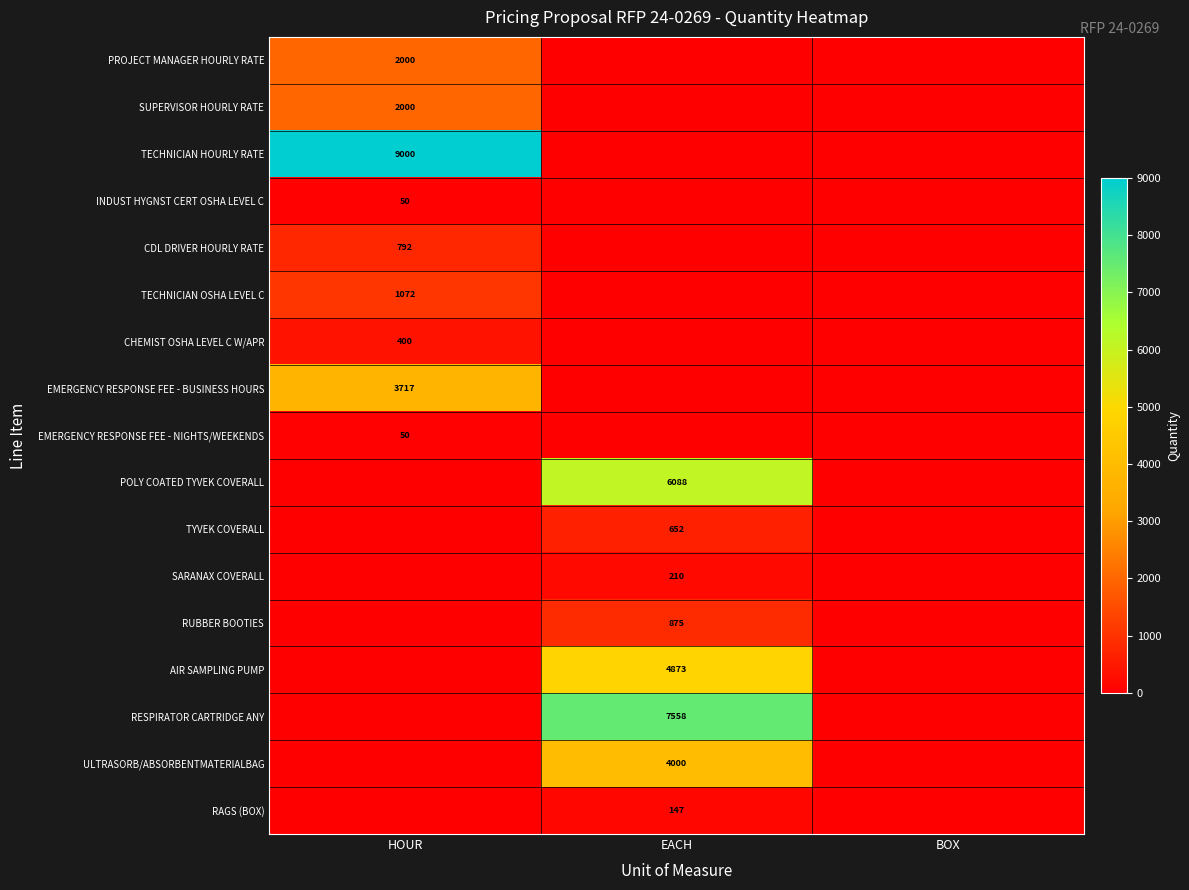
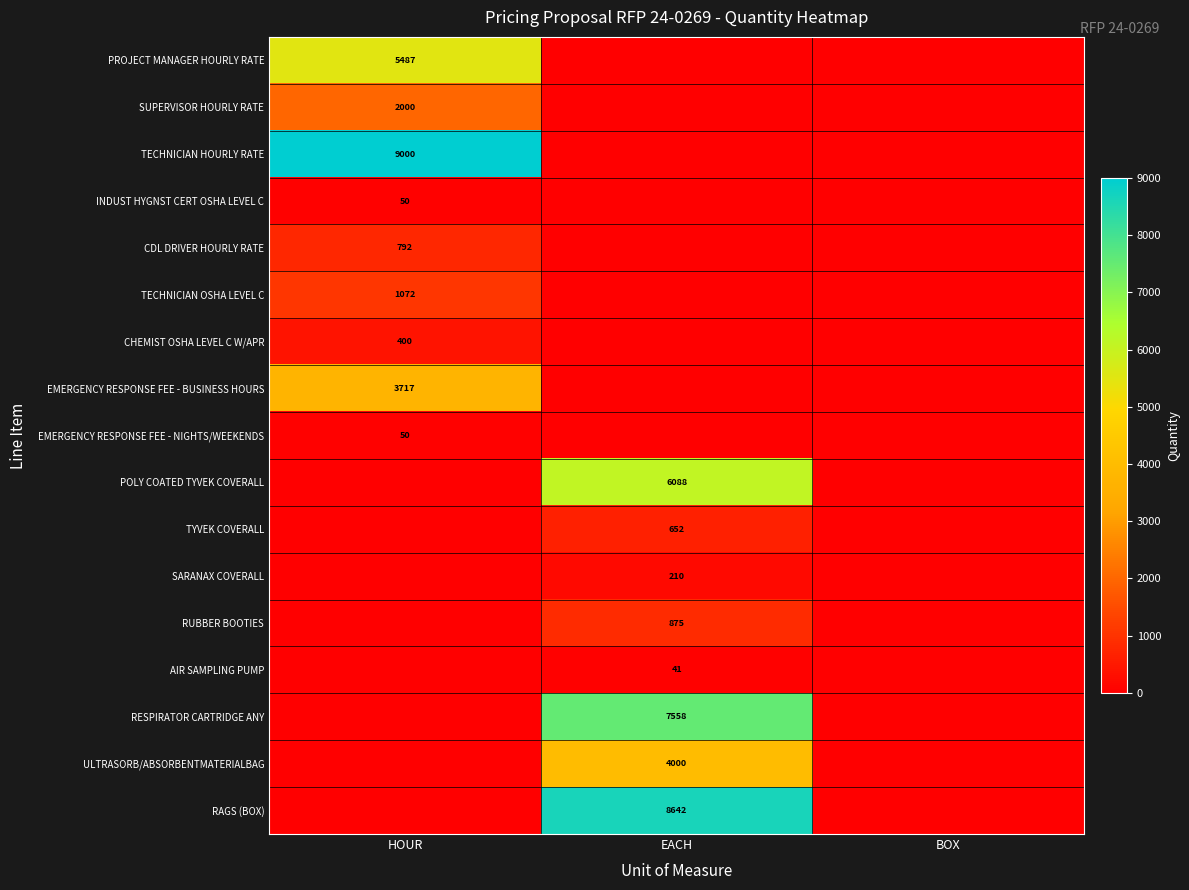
  {
    "PROJECT MANAGER HOURLY RATE": {
-     "HOUR": 2000
+     "HOUR": 5487
    },
    "SUPERVISOR HOURLY RATE": {
      "HOUR": 2000
    },
    "TECHNICIAN HOURLY RATE": {
      "HOUR": 9000
    },
    "INDUST HYGNST CERT OSHA LEVEL C": {
      "HOUR": 50
    },
    "CDL DRIVER HOURLY RATE": {
      "HOUR": 792
    },
    "TECHNICIAN OSHA LEVEL C": {
      "HOUR": 1072
    },
    "CHEMIST OSHA LEVEL C W/APR": {
      "HOUR": 400
    },
    "EMERGENCY RESPONSE FEE - BUSINESS HOURS": {
      "HOUR": 3717
    },
    "EMERGENCY RESPONSE FEE - NIGHTS/WEEKENDS": {
      "HOUR": 50
    },
    "POLY COATED TYVEK COVERALL": {
      "EACH": 6088
    },
    "TYVEK COVERALL": {
      "EACH": 652
    },
    "SARANAX COVERALL": {
      "EACH": 210
    },
    "RUBBER BOOTIES": {
      "EACH": 875
    },
    "AIR SAMPLING PUMP": {
-     "EACH": 4873
+     "EACH": 41
    },
    "RESPIRATOR CARTRIDGE ANY": {
      "EACH": 7558
    },
    "ULTRASORB/ABSORBENTMATERIALBAG": {
      "EACH": 4000
    },
    "RAGS (BOX)": {
-     "EACH": 147
+     "EACH": 8642
    }
  }
